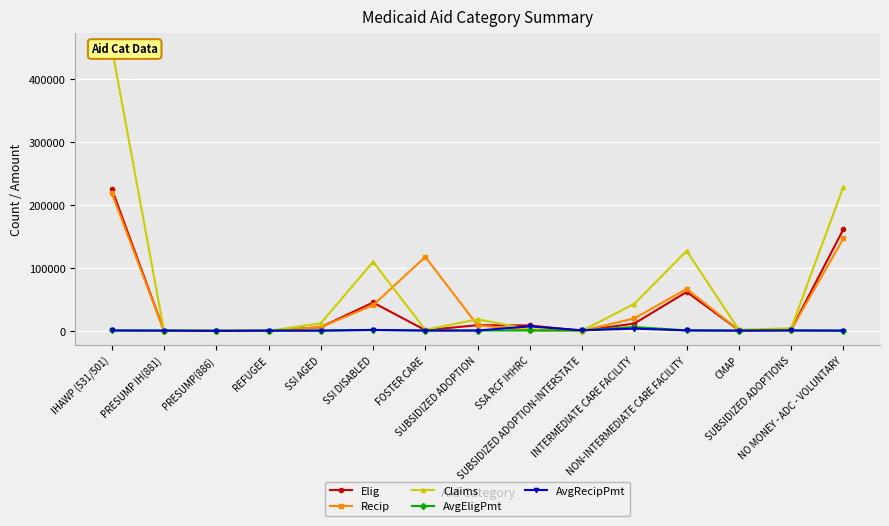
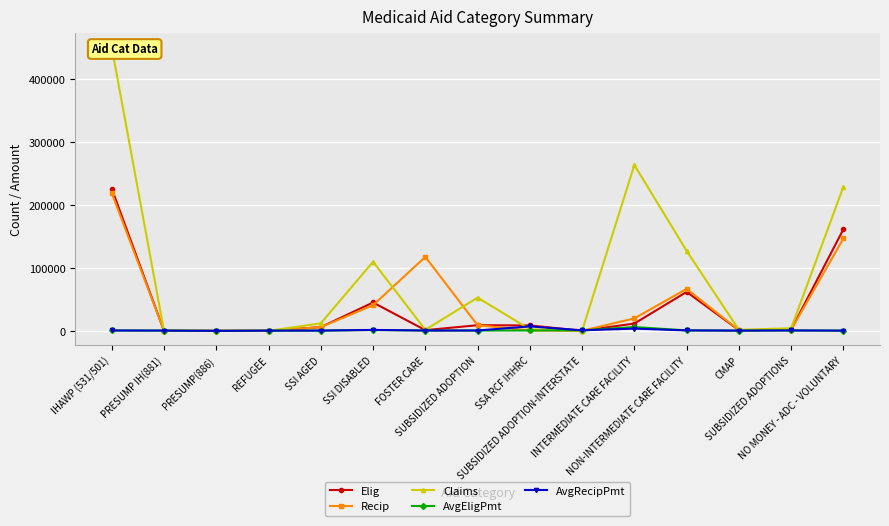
  {
    "Elig": {
      "IHAWP (531/501)": 230000,
      "SSI DISABLED": 50000,
      "INTERMEDIATE CARE FACILITY": 10000,
      "NON-INTERMEDIATE CARE FACILITY": 60000,
      "NO MONEY - ADC - VOLUNTARY": 160000
    },
    "Recip": {
      "IHAWP (531/501)": 220000,
      "SSI DISABLED": 40000,
      "FOSTER CARE": 120000,
      "INTERMEDIATE CARE FACILITY": 20000,
      "NON-INTERMEDIATE CARE FACILITY": 70000,
      "NO MONEY - ADC - VOLUNTARY": 150000
    },
    "Claims": {
      "SSI AGED": 10000,
      "SSI DISABLED": 110000,
-     "SUBSIDIZED ADOPTION": 20000,
-     "INTERMEDIATE CARE FACILITY": 40000,
+     "SUBSIDIZED ADOPTION": 50000,
+     "INTERMEDIATE CARE FACILITY": 260000,
      "NON-INTERMEDIATE CARE FACILITY": 130000,
      "NO MONEY - ADC - VOLUNTARY": 230000
    }
  }
